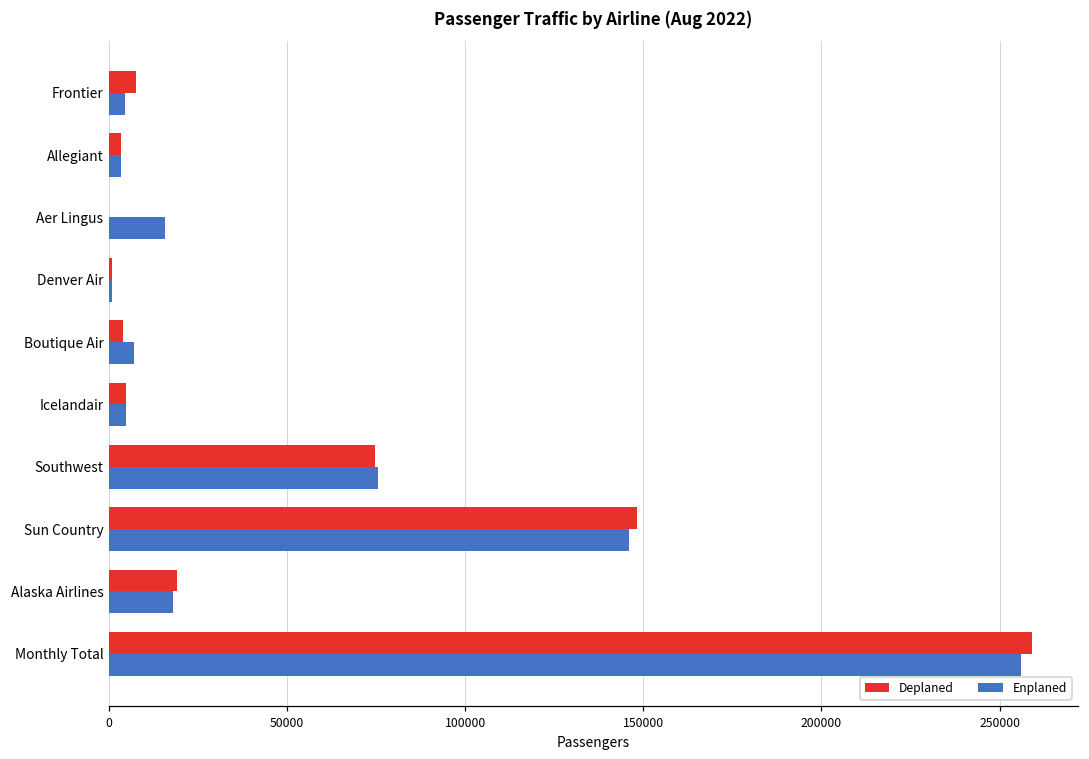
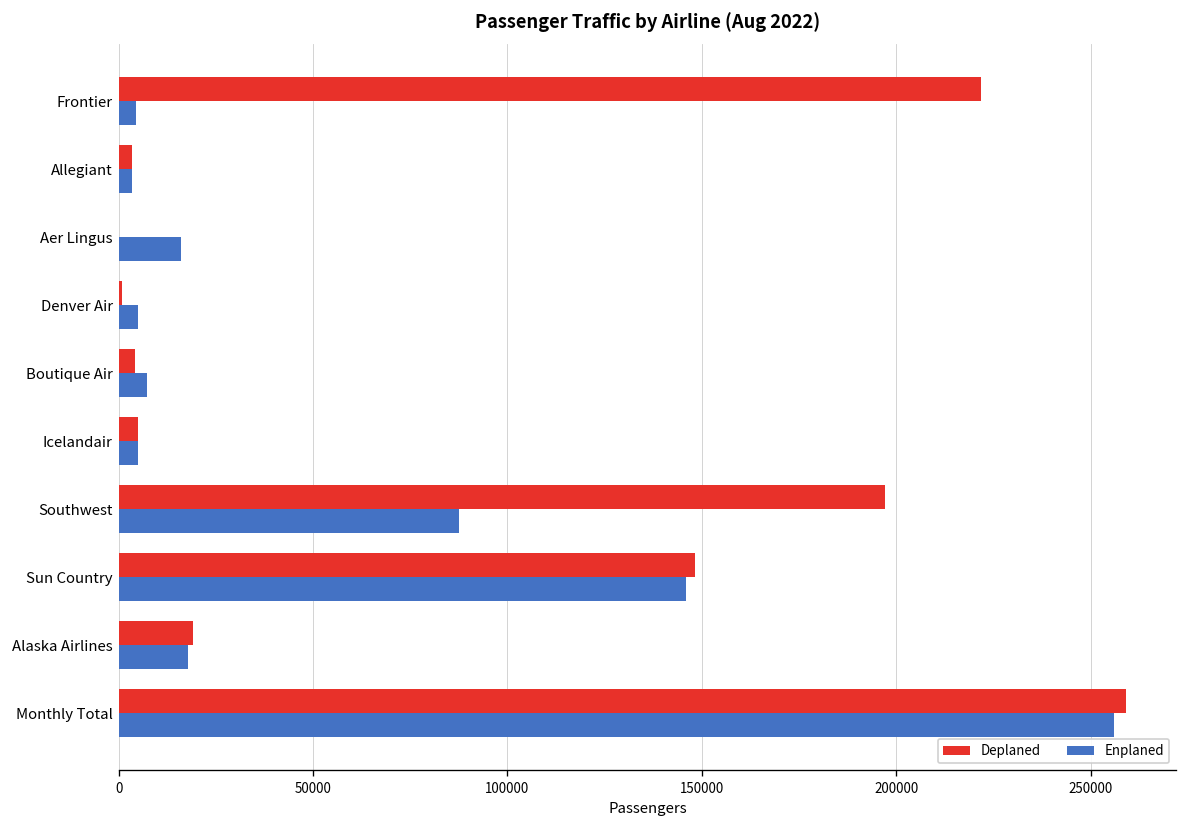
  {
    "Deplaned": {
-     "Frontier": 8000,
+     "Frontier": 222000,
      "Allegiant": 3000,
      "Aer Lingus": 0,
      "Denver Air": 1000,
      "Boutique Air": 4000,
      "Icelandair": 5000,
-     "Southwest": 75000,
+     "Southwest": 197000,
      "Sun Country": 148000,
      "Alaska Airlines": 19000,
      "Monthly Total": 259000
    },
    "Enplaned": {
      "Frontier": 4000,
      "Allegiant": 3000,
      "Aer Lingus": 16000,
-     "Denver Air": 1000,
+     "Denver Air": 5000,
      "Boutique Air": 7000,
      "Icelandair": 5000,
-     "Southwest": 76000,
+     "Southwest": 88000,
      "Sun Country": 146000,
      "Alaska Airlines": 18000,
      "Monthly Total": 256000
    }
  }
